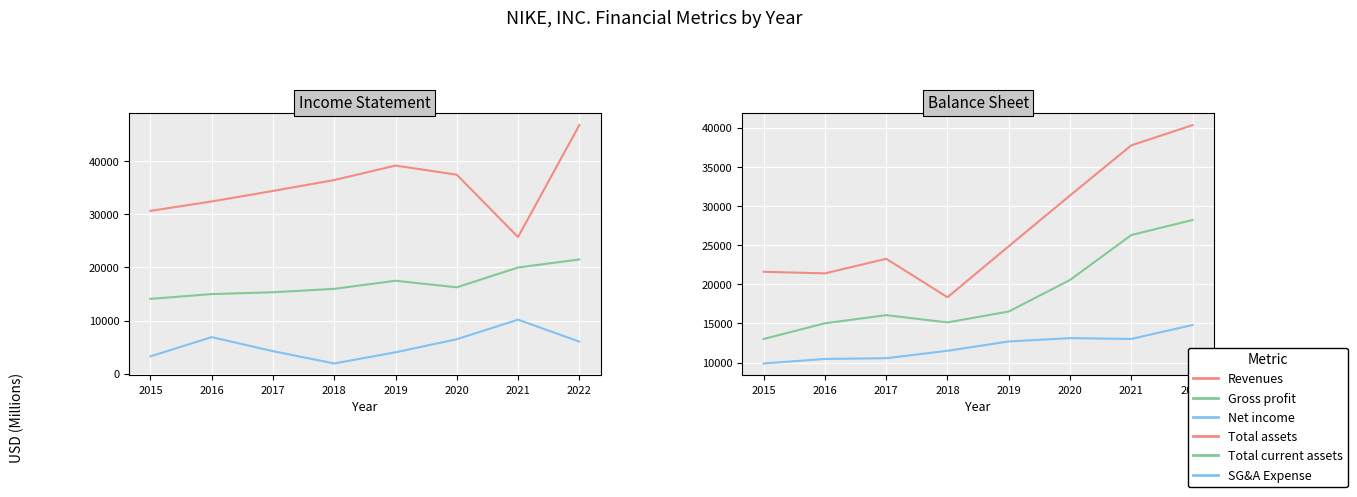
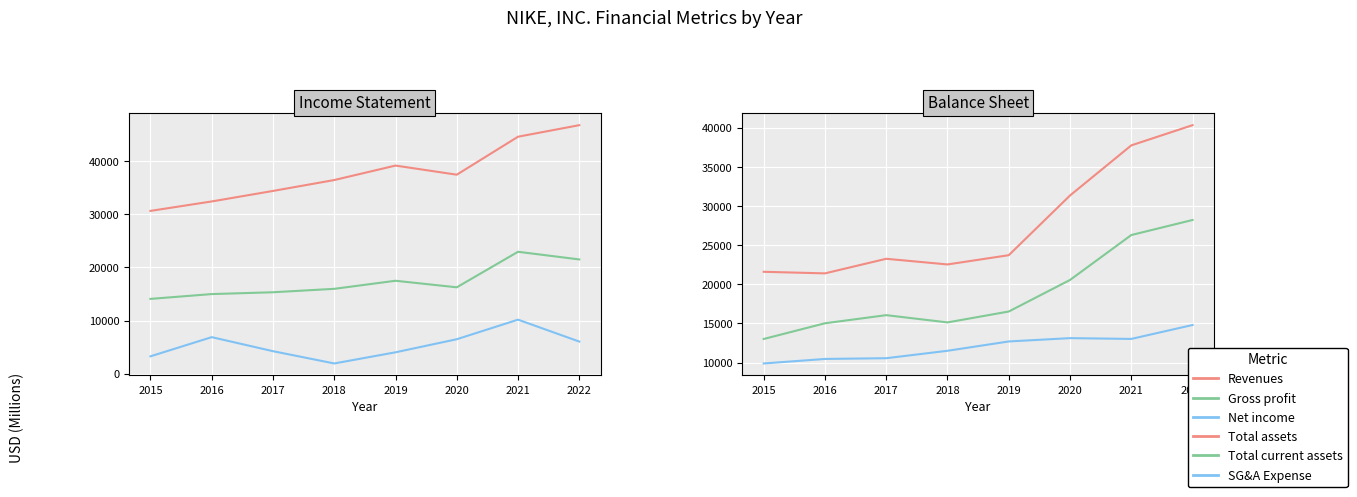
  {
    "Income Statement": {
      "Revenues": {
        "2015": 31000,
        "2016": 32000,
        "2017": 34000,
        "2018": 36000,
        "2019": 39000,
        "2020": 37000,
-       "2021": 26000,
+       "2021": 45000,
        "2022": 47000
      },
      "Gross profit": {
        "2015": 14000,
        "2016": 15000,
        "2017": 15000,
        "2018": 16000,
        "2019": 17000,
        "2020": 16000,
-       "2021": 20000,
+       "2021": 23000,
        "2022": 21000
      },
      "Net income": {
        "2015": 3000,
        "2016": 7000,
        "2017": 4000,
        "2018": 2000,
        "2019": 4000,
        "2020": 6000,
        "2021": 10000,
        "2022": 6000
      }
    },
    "Balance Sheet": {
      "Total assets": {
        "2015": 22000,
        "2016": 21000,
        "2017": 23000,
-       "2018": 18000,
-       "2019": 25000,
+       "2018": 23000,
+       "2019": 24000,
        "2020": 31000,
        "2021": 38000,
        "2022": 40000
      },
      "Total current assets": {
        "2015": 13000,
        "2016": 15000,
        "2017": 16000,
        "2018": 15000,
        "2019": 17000,
        "2020": 21000,
        "2021": 26000,
        "2022": 28000
      }
    }
  }
